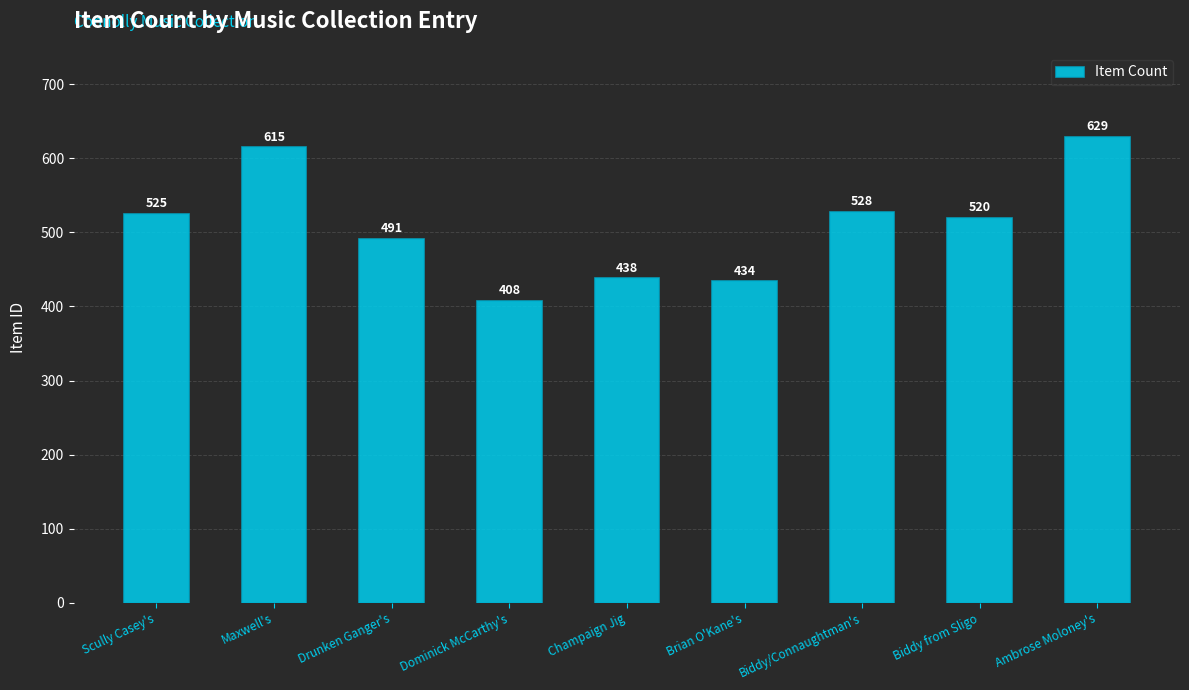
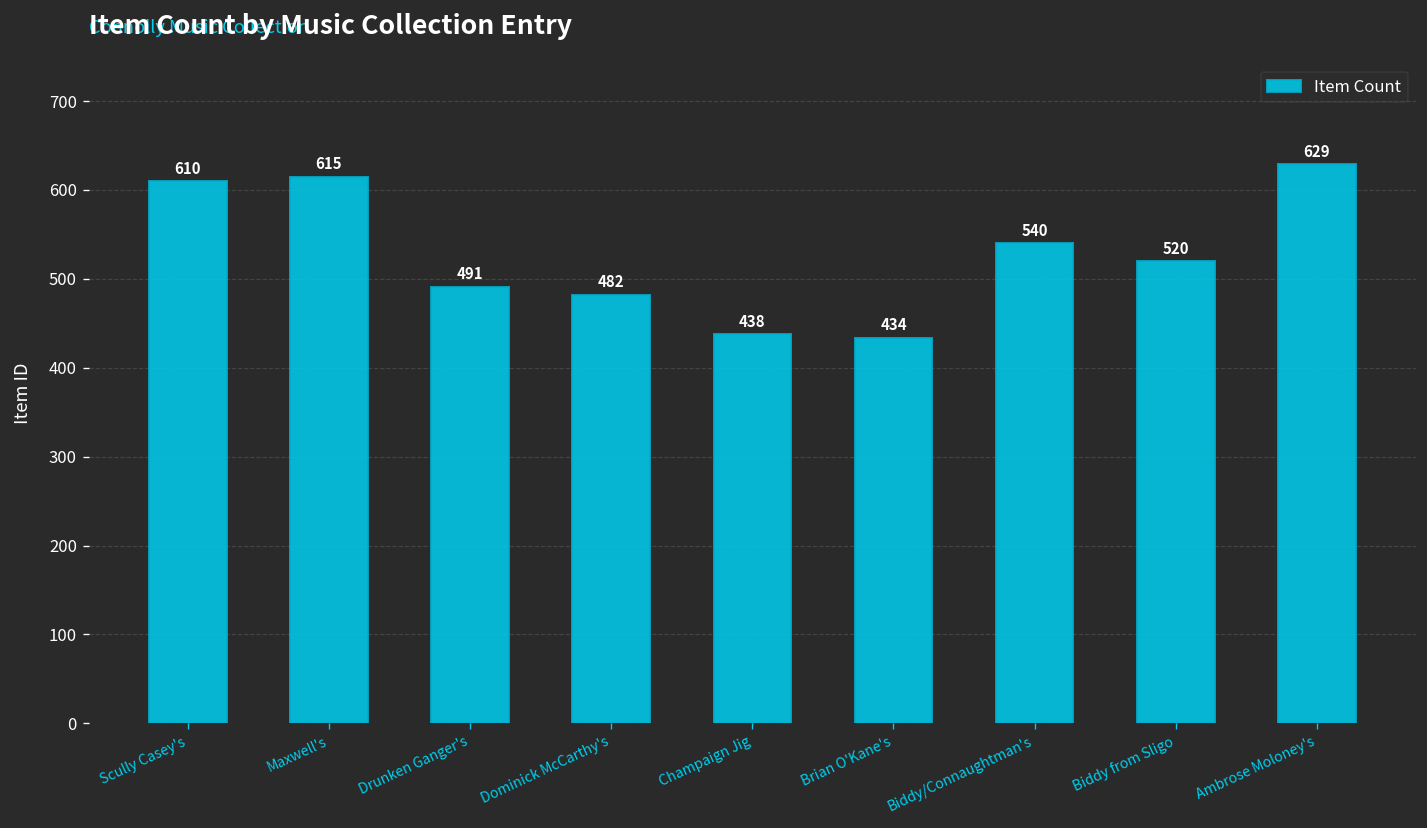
  {
-   "Scully Casey's": 525,
+   "Scully Casey's": 610,
    "Maxwell's": 615,
    "Drunken Ganger's": 491,
-   "Dominick McCarthy's": 408,
+   "Dominick McCarthy's": 482,
    "Champaign Jig": 438,
    "Brian O'Kane's": 434,
-   "Biddy/Connaughtman's": 528,
+   "Biddy/Connaughtman's": 540,
    "Biddy from Sligo": 520,
    "Ambrose Moloney's": 629
  }
